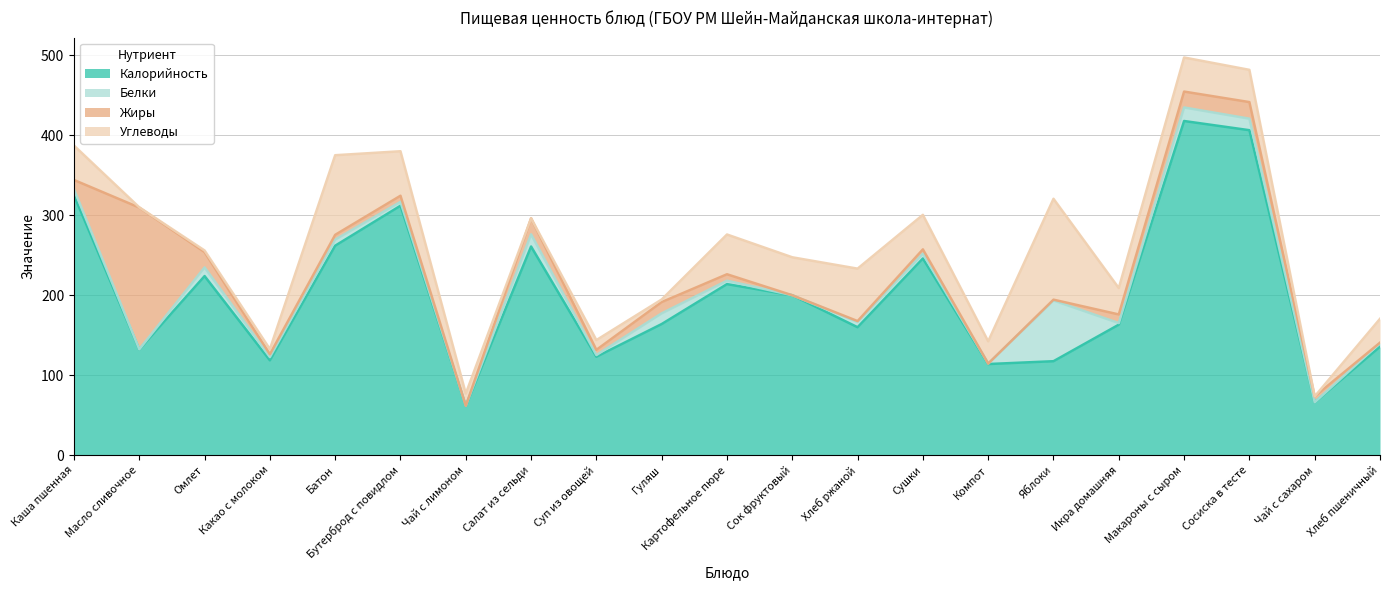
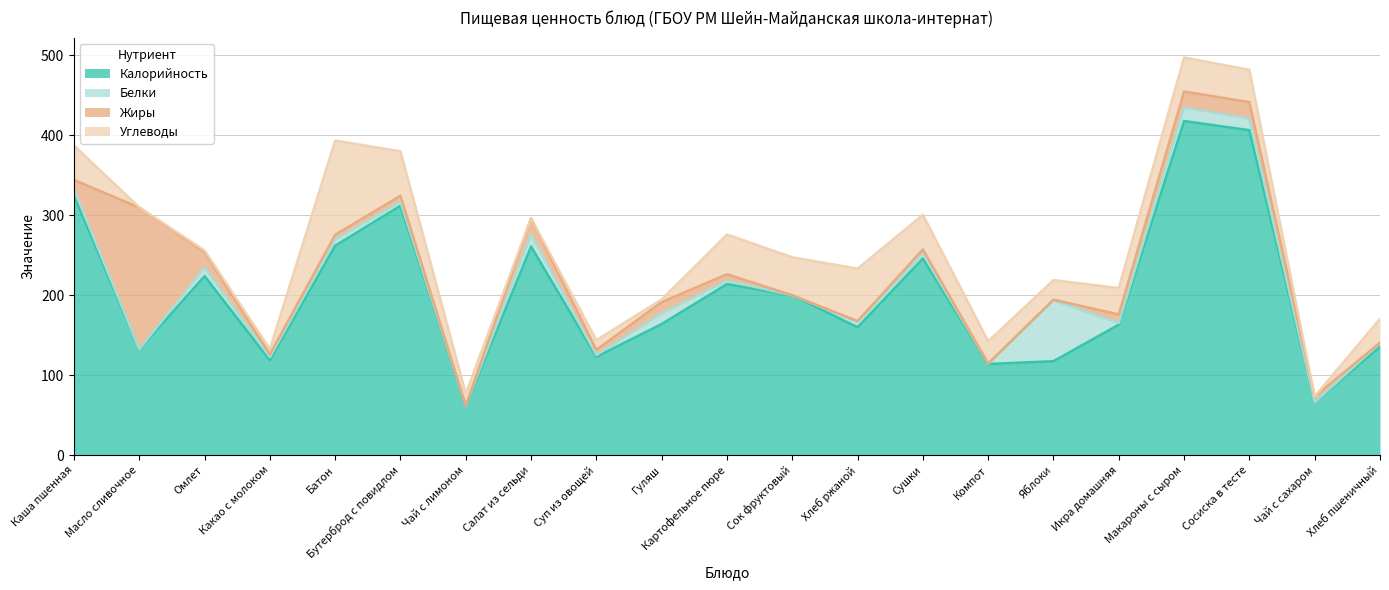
  {
    "Калорийность": {
      "Каша пшенная": 330,
      "Омлет": 220,
      "Какао с молоком": 120,
      "Батон": 260,
      "Бутерброд с повидлом": 310,
      "Салат из сельди": 260,
      "Гуляш": 160,
      "Картофельное пюре": 210,
      "Хлеб ржаной": 160,
      "Сушки": 250,
      "Яблоки": 120,
      "Макароны с сыром": 420,
      "Сосиска в тесте": 410,
      "Хлеб пшеничный": 140
    },
    "Белки": {
      "Каша пшенная": 10,
      "Омлет": 10,
      "Какао с молоком": 0,
      "Батон": 10,
      "Бутерброд с повидлом": 0,
      "Салат из сельди": 20,
      "Гуляш": 10,
      "Картофельное пюре": 0,
      "Сушки": 10,
      "Макароны с сыром": 20,
      "Сосиска в тесте": 10
    },
    "Жиры": {
      "Каша пшенная": 10,
      "Какао с молоком": 0,
      "Батон": 10,
      "Бутерброд с повидлом": 10,
      "Суп из овощей": 10,
      "Гуляш": 10,
      "Картофельное пюре": 10,
      "Сушки": 10,
      "Икра домашняя": 10,
      "Макароны с сыром": 20,
      "Сосиска в тесте": 20
    },
    "Углеводы": {
      "Каша пшенная": 40,
      "Какао с молоком": 10,
-     "Батон": 100,
+     "Батон": 120,
      "Бутерброд с повидлом": 60,
      "Чай с лимоном": 20,
      "Суп из овощей": 10,
      "Гуляш": 0,
      "Картофельное пюре": 50,
      "Сок фруктовый": 50,
      "Хлеб ржаной": 70,
      "Сушки": 40,
      "Компот": 30,
-     "Яблоки": 130,
+     "Яблоки": 20,
      "Икра домашняя": 30,
      "Макароны с сыром": 40,
      "Сосиска в тесте": 40,
      "Хлеб пшеничный": 30
    }
  }
